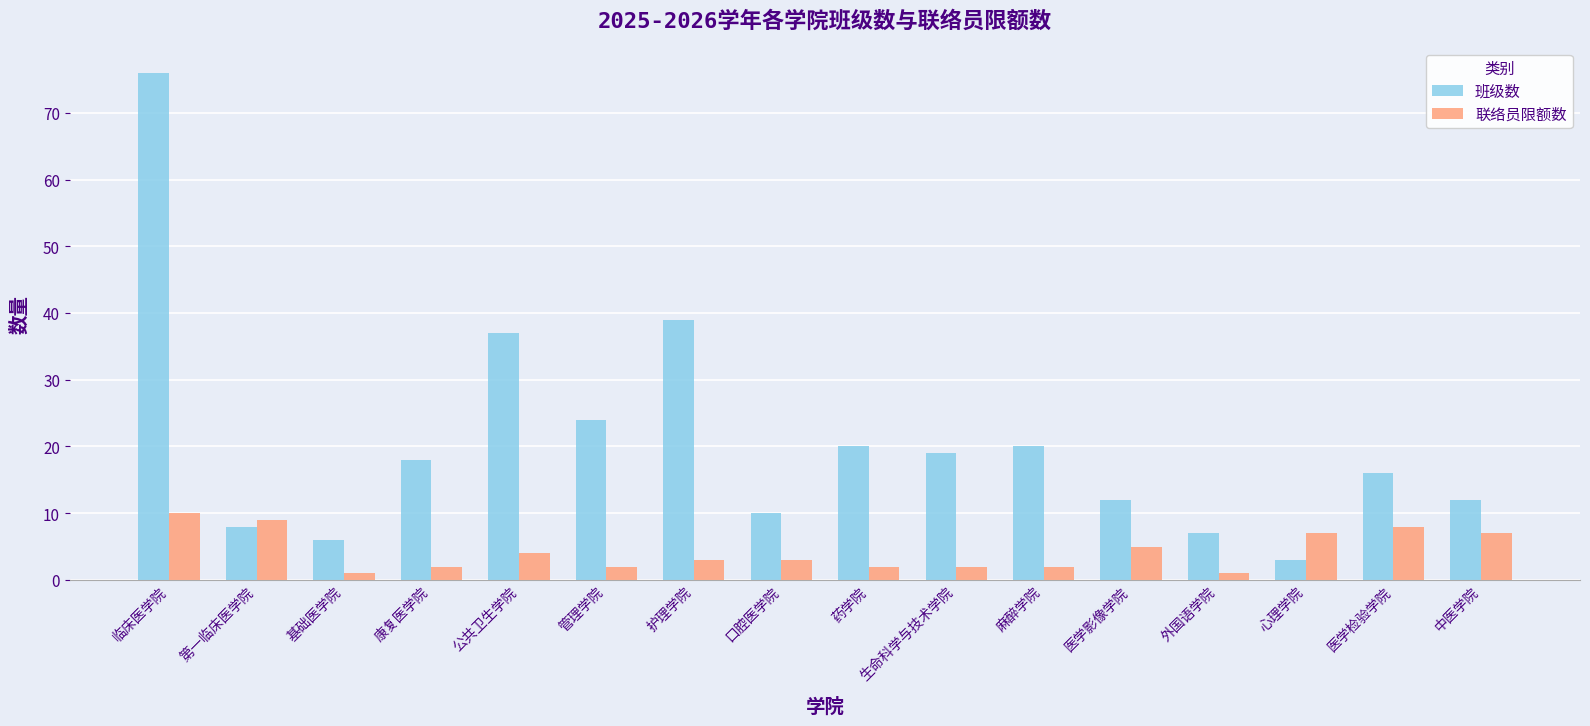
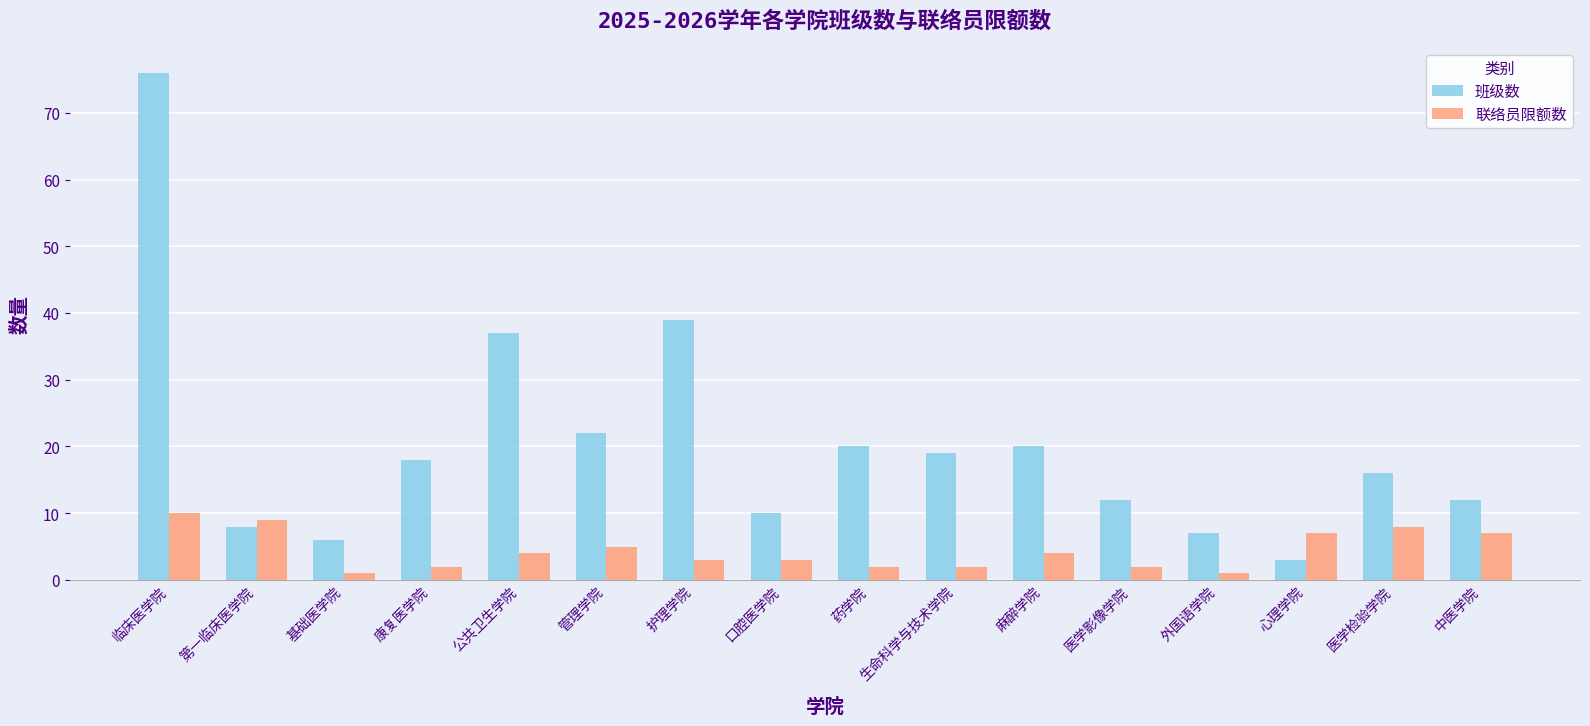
  {
    "班级数": {
      "临床医学院": 76,
      "第一临床医学院": 8,
      "基础医学院": 6,
      "康复医学院": 18,
      "公共卫生学院": 37,
-     "管理学院": 24,
+     "管理学院": 22,
      "护理学院": 39,
      "口腔医学院": 10,
      "药学院": 20,
      "生命科学与技术学院": 19,
      "麻醉学院": 20,
      "医学影像学院": 12,
      "外国语学院": 7,
      "心理学院": 3,
      "医学检验学院": 16,
      "中医学院": 12
    },
    "联络员限额数": {
      "临床医学院": 10,
      "第一临床医学院": 9,
      "基础医学院": 1,
      "康复医学院": 2,
      "公共卫生学院": 4,
-     "管理学院": 2,
+     "管理学院": 5,
      "护理学院": 3,
      "口腔医学院": 3,
      "药学院": 2,
      "生命科学与技术学院": 2,
-     "麻醉学院": 2,
-     "医学影像学院": 5,
+     "麻醉学院": 4,
+     "医学影像学院": 2,
      "外国语学院": 1,
      "心理学院": 7,
      "医学检验学院": 8,
      "中医学院": 7
    }
  }
